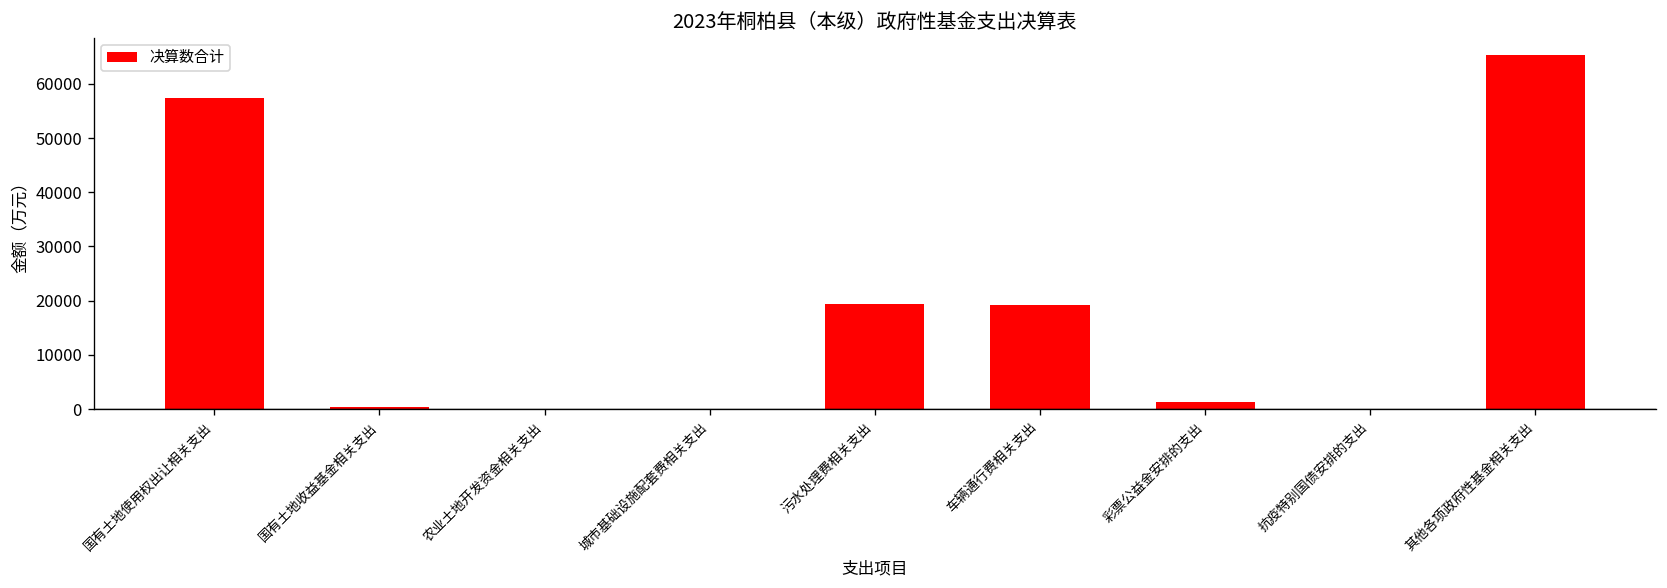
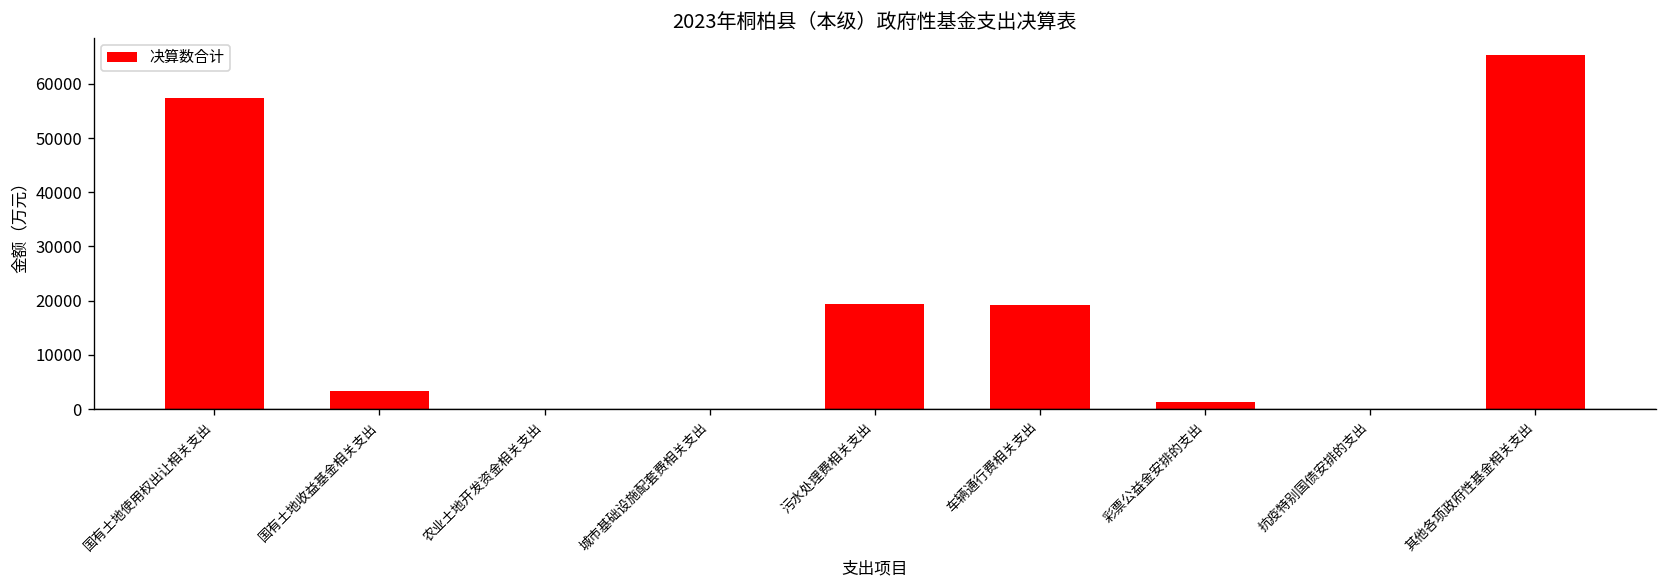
  {
    "国有土地使用权出让相关支出": 57000,
-   "国有土地收益基金相关支出": 0,
+   "国有土地收益基金相关支出": 3000,
    "农业土地开发资金相关支出": 0,
    "城市基础设施配套费相关支出": 0,
    "污水处理费相关支出": 19000,
    "车辆通行费相关支出": 19000,
    "彩票公益金安排的支出": 1000,
    "抗疫特别国债安排的支出": 0,
    "其他各项政府性基金相关支出": 65000
  }
